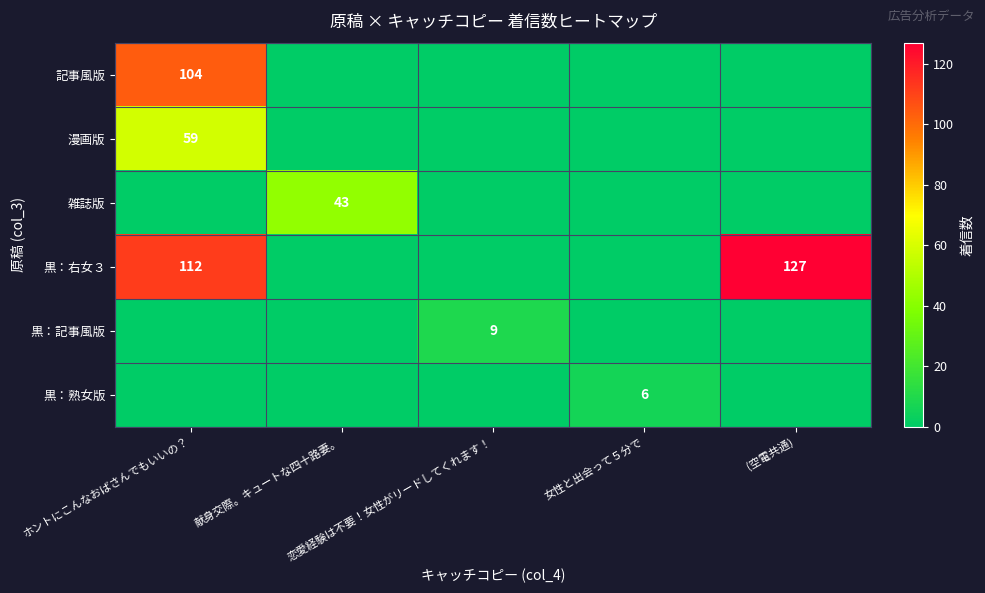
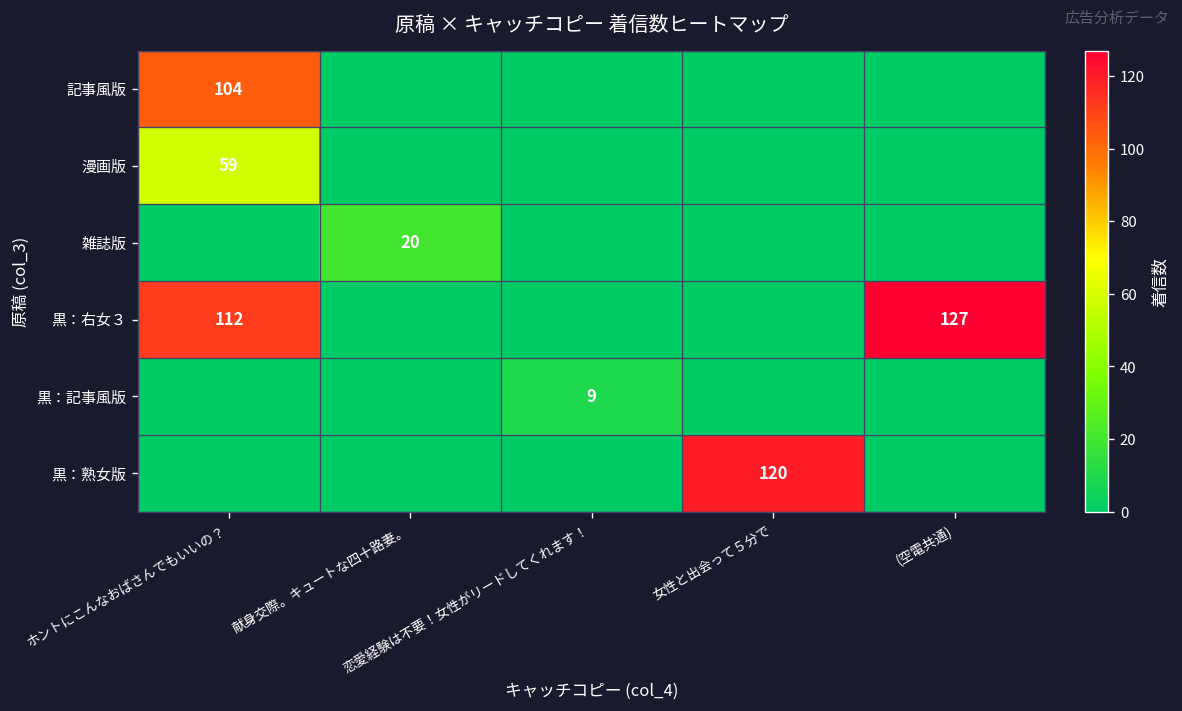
  {
    "記事風版": {
      "ホントにこんなおばさんでもいいの？": 104
    },
    "漫画版": {
      "ホントにこんなおばさんでもいいの？": 59
    },
    "雑誌版": {
-     "献身交際。キュートな四十路妻。": 43
+     "献身交際。キュートな四十路妻。": 20
    },
    "黒：右女３": {
      "ホントにこんなおばさんでもいいの？": 112,
      "(空電共通)": 127
    },
    "黒：記事風版": {
      "恋愛経験は不要！女性がリードしてくれます！": 9
    },
    "黒：熟女版": {
-     "女性と出会って５分で": 6
+     "女性と出会って５分で": 120
    }
  }
